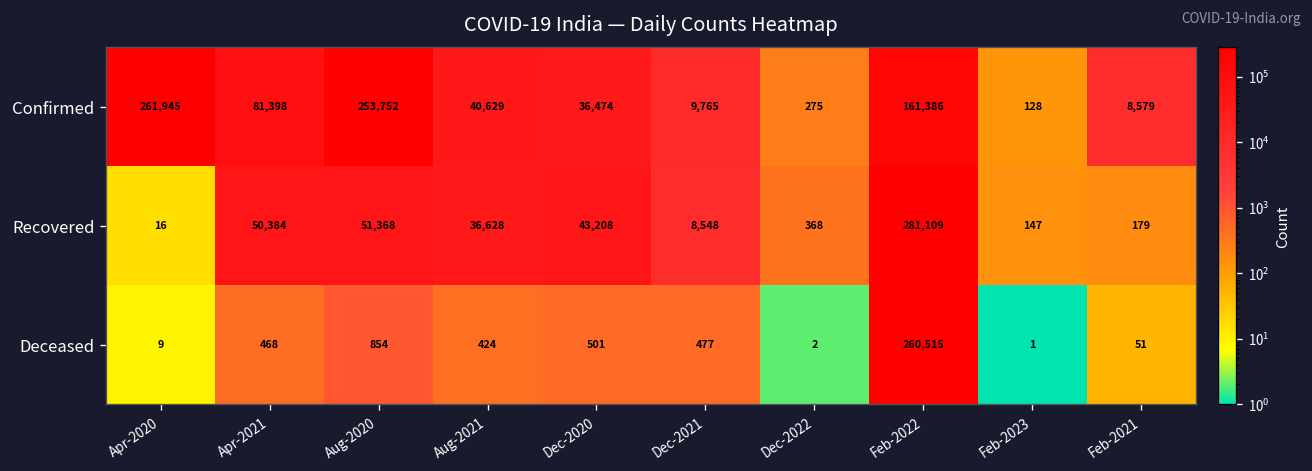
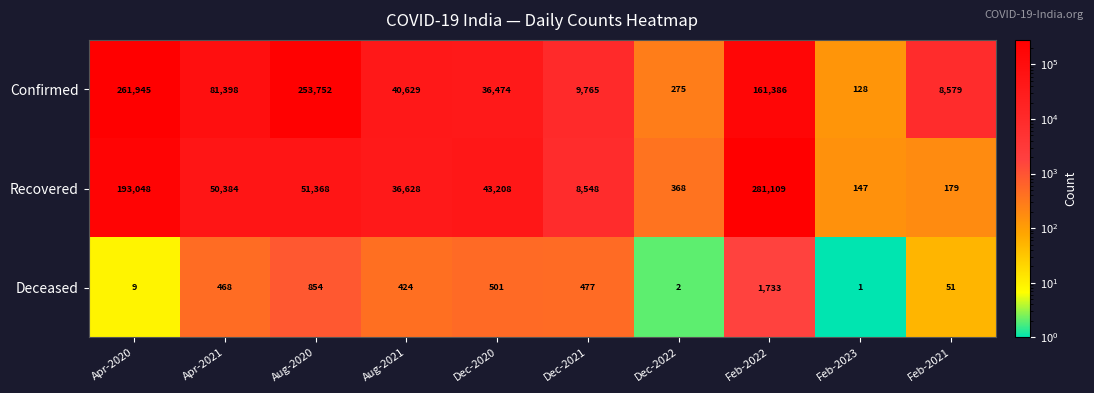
  {
    "Confirmed": {
      "Apr-2020": "261,945",
      "Apr-2021": "81,398",
      "Aug-2020": "253,752",
      "Aug-2021": "40,629",
      "Dec-2020": "36,474",
      "Dec-2021": "9,765",
      "Dec-2022": "275",
      "Feb-2022": "161,386",
      "Feb-2023": "128",
      "Feb-2021": "8,579"
    },
    "Recovered": {
-     "Apr-2020": "16",
+     "Apr-2020": "193,048",
      "Apr-2021": "50,384",
      "Aug-2020": "51,368",
      "Aug-2021": "36,628",
      "Dec-2020": "43,208",
      "Dec-2021": "8,548",
      "Dec-2022": "368",
      "Feb-2022": "281,109",
      "Feb-2023": "147",
      "Feb-2021": "179"
    },
    "Deceased": {
      "Apr-2020": "9",
      "Apr-2021": "468",
      "Aug-2020": "854",
      "Aug-2021": "424",
      "Dec-2020": "501",
      "Dec-2021": "477",
      "Dec-2022": "2",
-     "Feb-2022": "260,515",
+     "Feb-2022": "1,733",
      "Feb-2023": "1",
      "Feb-2021": "51"
    }
  }
